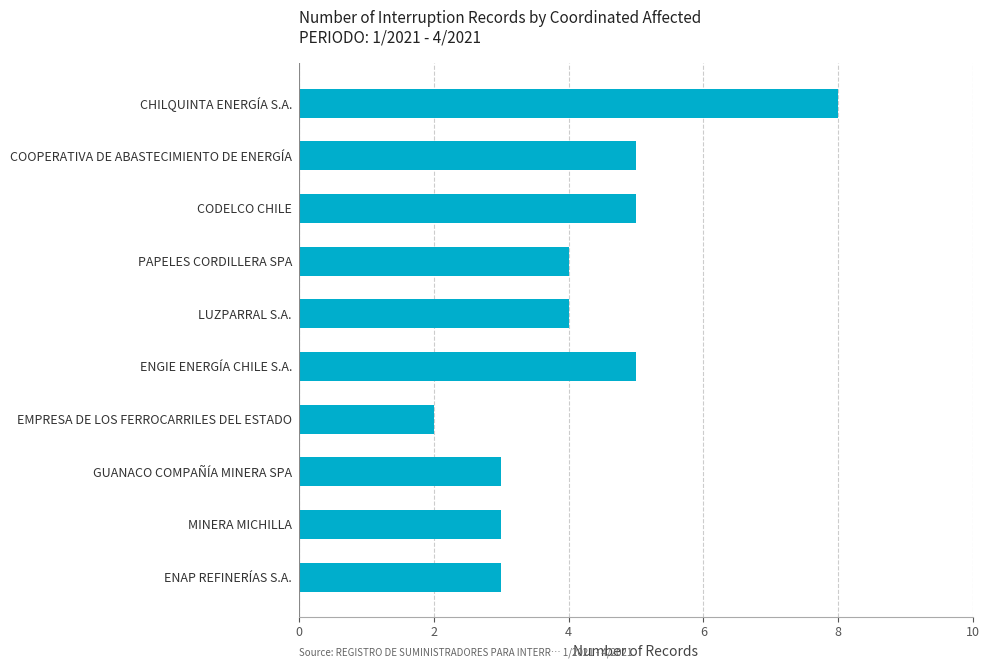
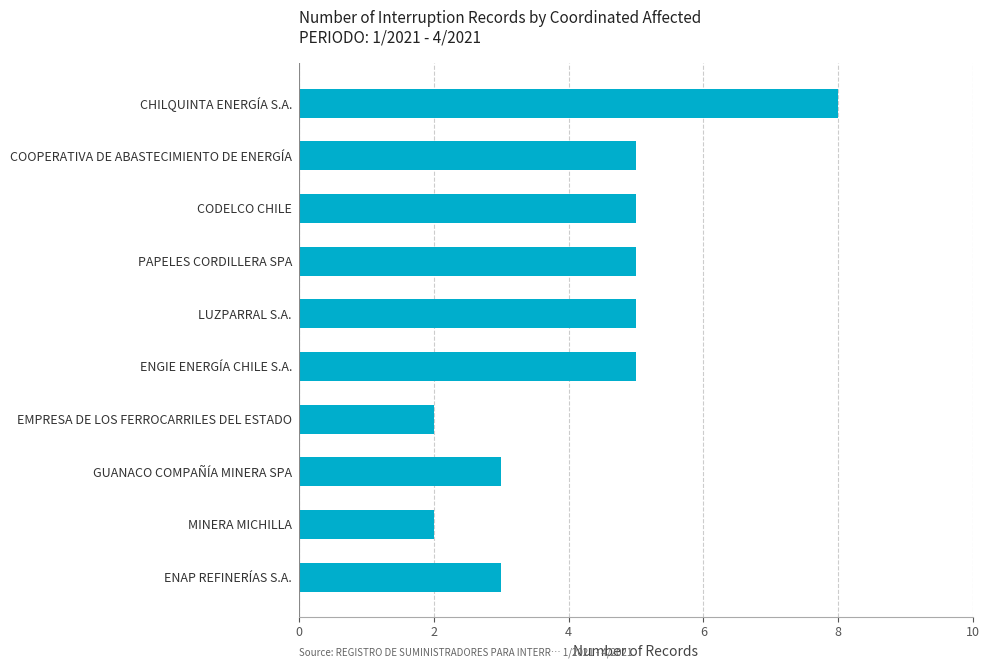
  {
    "CHILQUINTA ENERGÍA S.A.": 8,
    "COOPERATIVA DE ABASTECIMIENTO DE ENERGÍA": 5,
    "CODELCO CHILE": 5,
-   "PAPELES CORDILLERA SPA": 4,
-   "LUZPARRAL S.A.": 4,
+   "PAPELES CORDILLERA SPA": 5,
+   "LUZPARRAL S.A.": 5,
    "ENGIE ENERGÍA CHILE S.A.": 5,
    "EMPRESA DE LOS FERROCARRILES DEL ESTADO": 2,
    "GUANACO COMPAÑÍA MINERA SPA": 3,
-   "MINERA MICHILLA": 3,
+   "MINERA MICHILLA": 2,
    "ENAP REFINERÍAS S.A.": 3
  }
